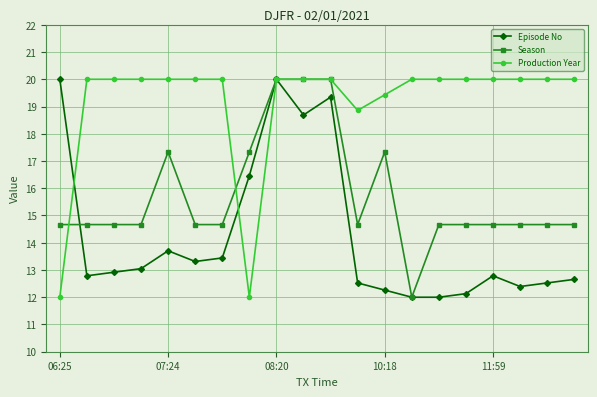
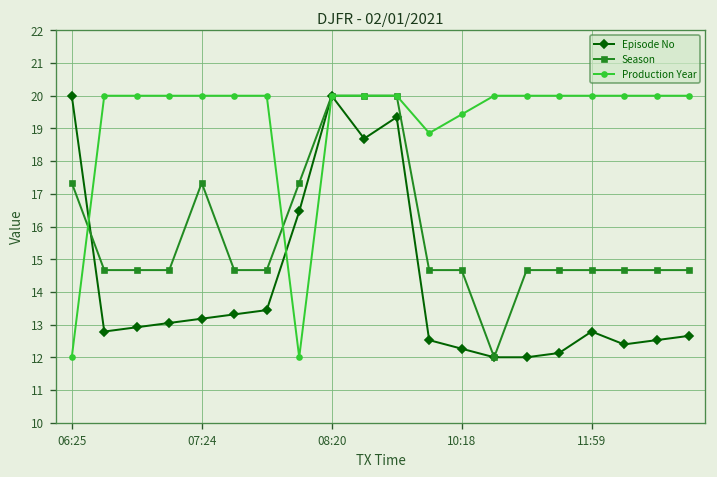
  {
    "Episode No": {
      "06:25": 20.0,
-     "07:24": 13.7,
+     "07:24": 13.2,
      "10:18": 12.3,
      "11:59": 12.8
    },
    "Season": {
-     "06:25": 14.7,
+     "06:25": 17.3,
      "07:24": 17.3,
-     "10:18": 17.3,
+     "10:18": 14.7,
      "11:59": 14.7
    },
    "Production Year": {
      "06:25": 12.0,
      "07:24": 20.0,
      "10:18": 19.4,
      "11:59": 20.0
    }
  }
